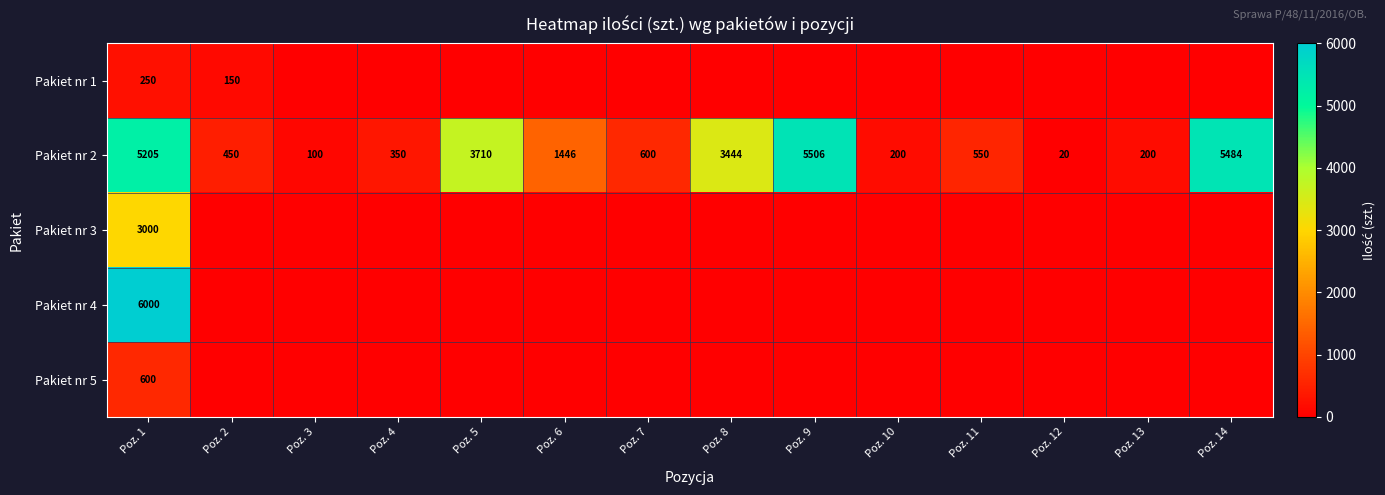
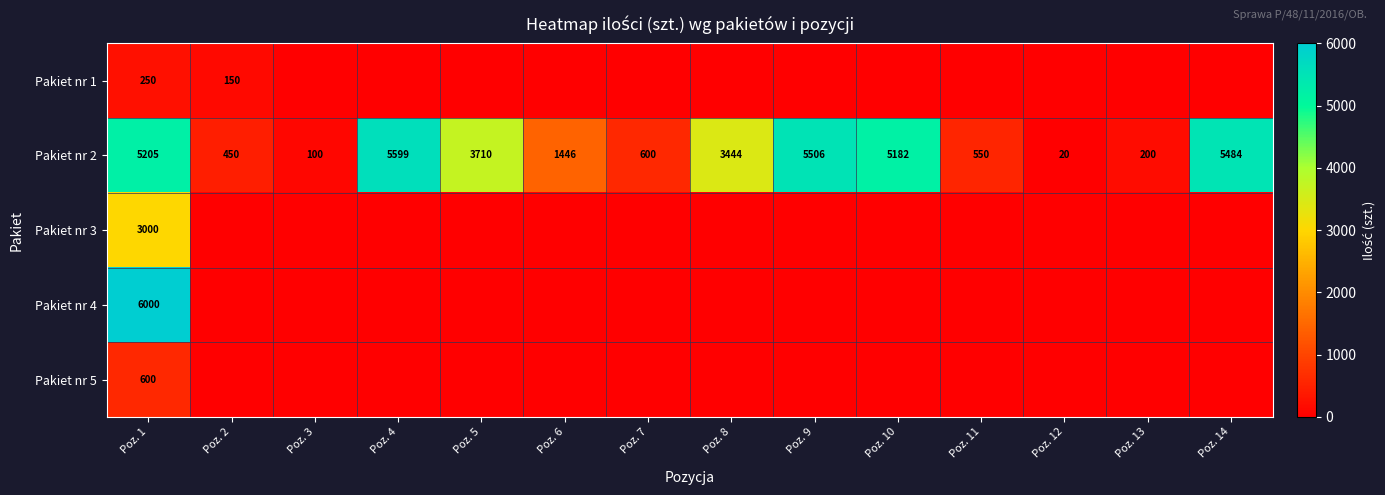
  {
    "Pakiet nr 1": {
      "Poz. 1": 250,
      "Poz. 2": 150
    },
    "Pakiet nr 2": {
      "Poz. 1": 5205,
      "Poz. 2": 450,
      "Poz. 3": 100,
-     "Poz. 4": 350,
+     "Poz. 4": 5599,
      "Poz. 5": 3710,
      "Poz. 6": 1446,
      "Poz. 7": 600,
      "Poz. 8": 3444,
      "Poz. 9": 5506,
-     "Poz. 10": 200,
+     "Poz. 10": 5182,
      "Poz. 11": 550,
      "Poz. 12": 20,
      "Poz. 13": 200,
      "Poz. 14": 5484
    },
    "Pakiet nr 3": {
      "Poz. 1": 3000
    },
    "Pakiet nr 4": {
      "Poz. 1": 6000
    },
    "Pakiet nr 5": {
      "Poz. 1": 600
    }
  }
